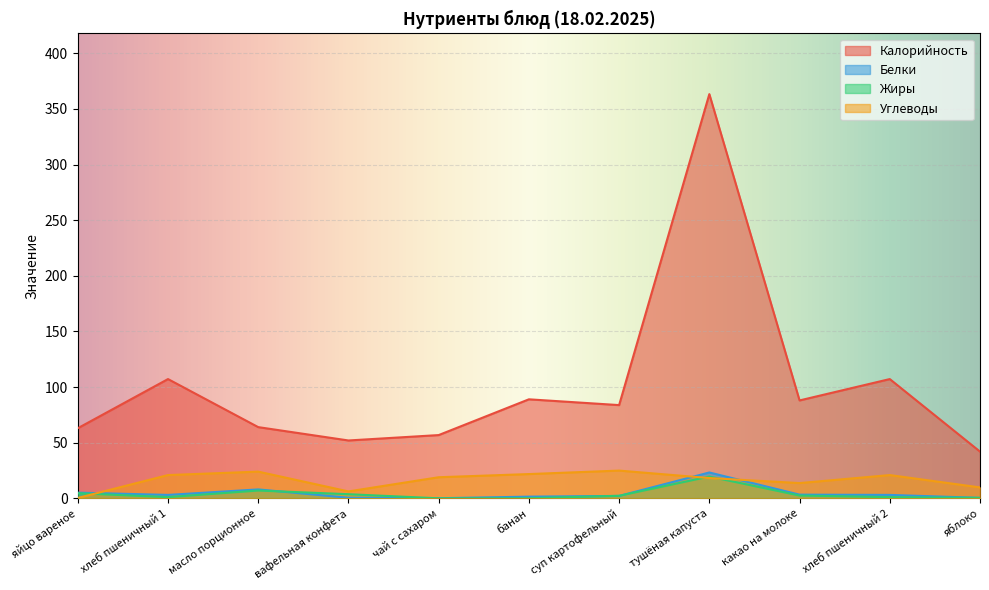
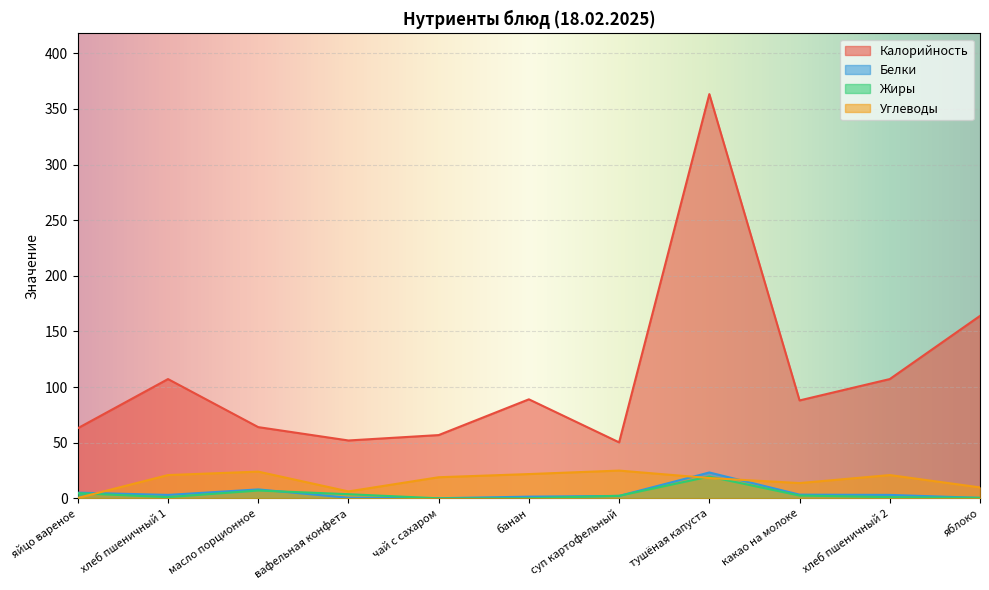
  {
    "Калорийность": {
      "яйцо вареное": 63,
      "хлеб пшеничный 1": 107,
      "масло порционное": 64,
      "вафельная конфета": 52,
      "чай с сахаром": 57,
      "банан": 89,
-     "суп картофельный": 84,
+     "суп картофельный": 50,
      "тушёная капуста": 363,
      "какао на молоке": 88,
      "хлеб пшеничный 2": 107,
-     "яблоко": 42
+     "яблоко": 164
    },
    "Белки": {
      "вафельная конфета": 1,
      "тушёная капуста": 23
    },
    "Жиры": {
      "вафельная конфета": 4
    },
    "Углеводы": {
      "яйцо вареное": 0,
      "хлеб пшеничный 1": 21,
      "масло порционное": 24,
      "вафельная конфета": 6,
      "чай с сахаром": 19,
      "банан": 22,
      "суп картофельный": 25,
      "какао на молоке": 14,
      "хлеб пшеничный 2": 21,
      "яблоко": 10
    }
  }
